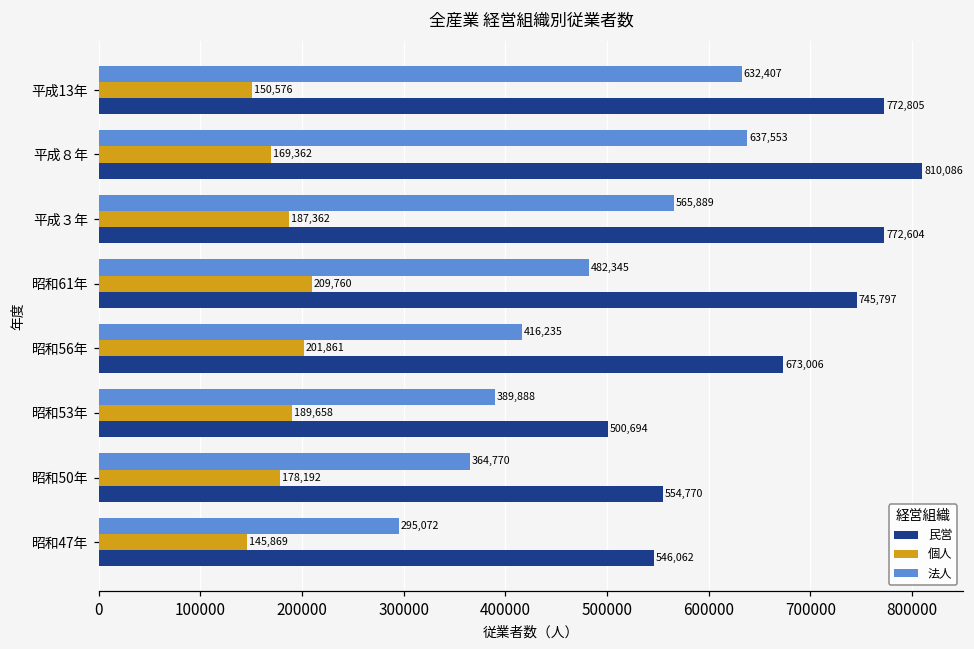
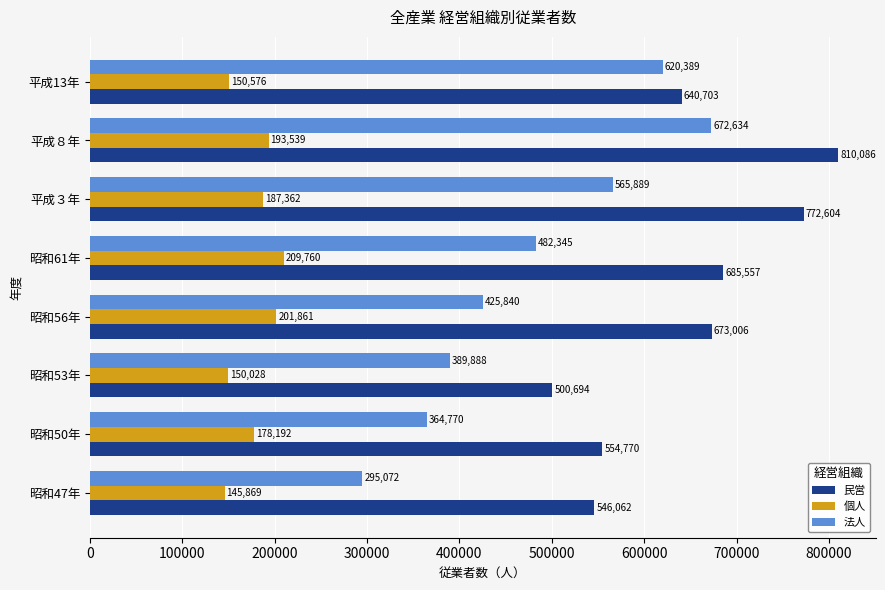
  {
    "民営": {
-     "平成13年": "772,805",
+     "平成13年": "640,703",
      "平成８年": "810,086",
      "平成３年": "772,604",
-     "昭和61年": "745,797",
+     "昭和61年": "685,557",
      "昭和56年": "673,006",
      "昭和53年": "500,694",
      "昭和50年": "554,770",
      "昭和47年": "546,062"
    },
    "個人": {
      "平成13年": "150,576",
-     "平成８年": "169,362",
+     "平成８年": "193,539",
      "平成３年": "187,362",
      "昭和61年": "209,760",
      "昭和56年": "201,861",
-     "昭和53年": "189,658",
+     "昭和53年": "150,028",
      "昭和50年": "178,192",
      "昭和47年": "145,869"
    },
    "法人": {
-     "平成13年": "632,407",
-     "平成８年": "637,553",
+     "平成13年": "620,389",
+     "平成８年": "672,634",
      "平成３年": "565,889",
      "昭和61年": "482,345",
-     "昭和56年": "416,235",
+     "昭和56年": "425,840",
      "昭和53年": "389,888",
      "昭和50年": "364,770",
      "昭和47年": "295,072"
    }
  }
